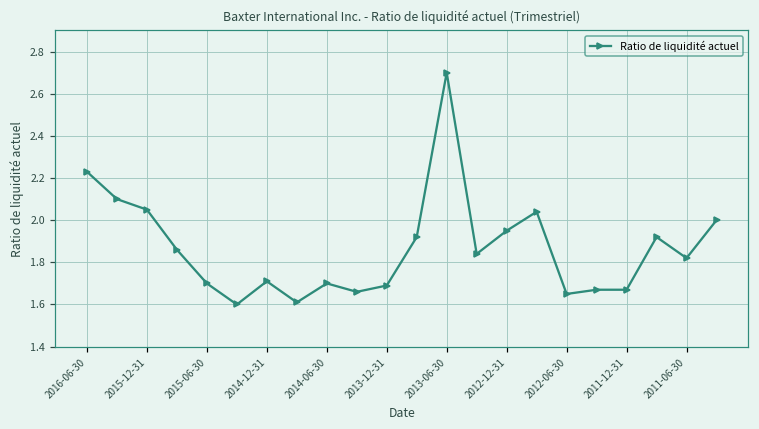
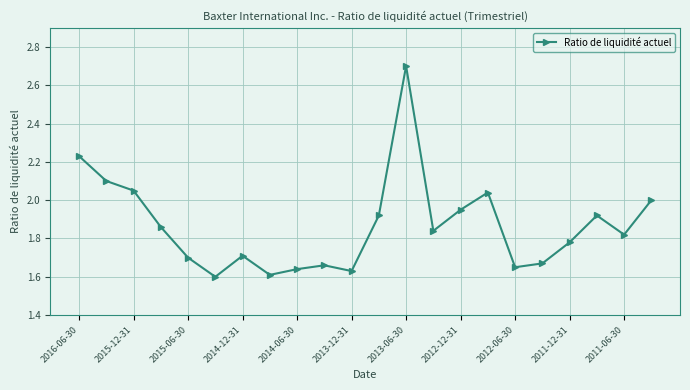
  {
    "2016-06-30": 2.23,
    "2015-12-31": 2.05,
    "2015-06-30": 1.70,
    "2014-12-31": 1.71,
-   "2014-06-30": 1.70,
-   "2013-12-31": 1.69,
+   "2014-06-30": 1.64,
+   "2013-12-31": 1.63,
    "2013-06-30": 2.70,
    "2012-12-31": 1.95,
    "2012-06-30": 1.65,
-   "2011-12-31": 1.67,
+   "2011-12-31": 1.78,
    "2011-06-30": 1.82
  }
